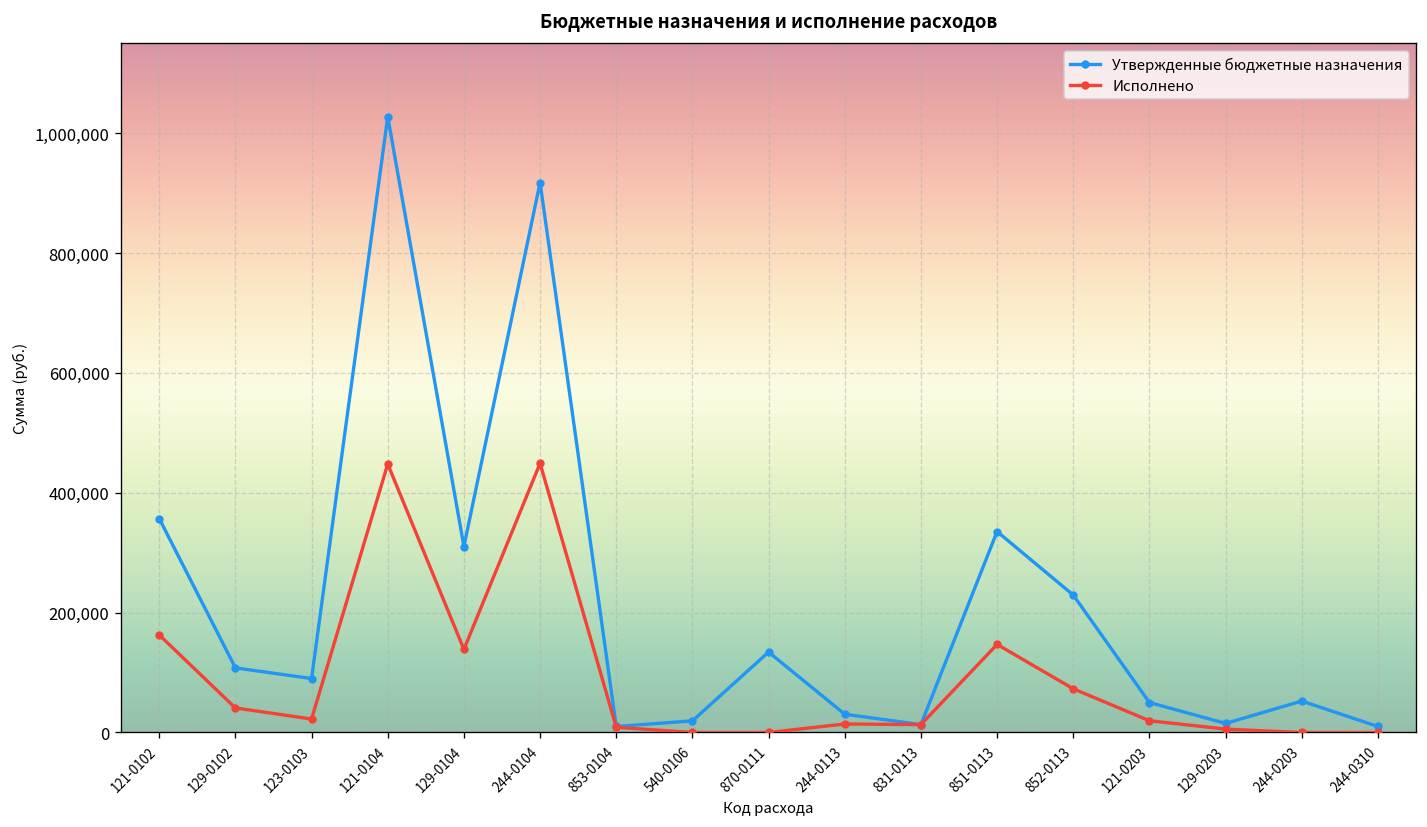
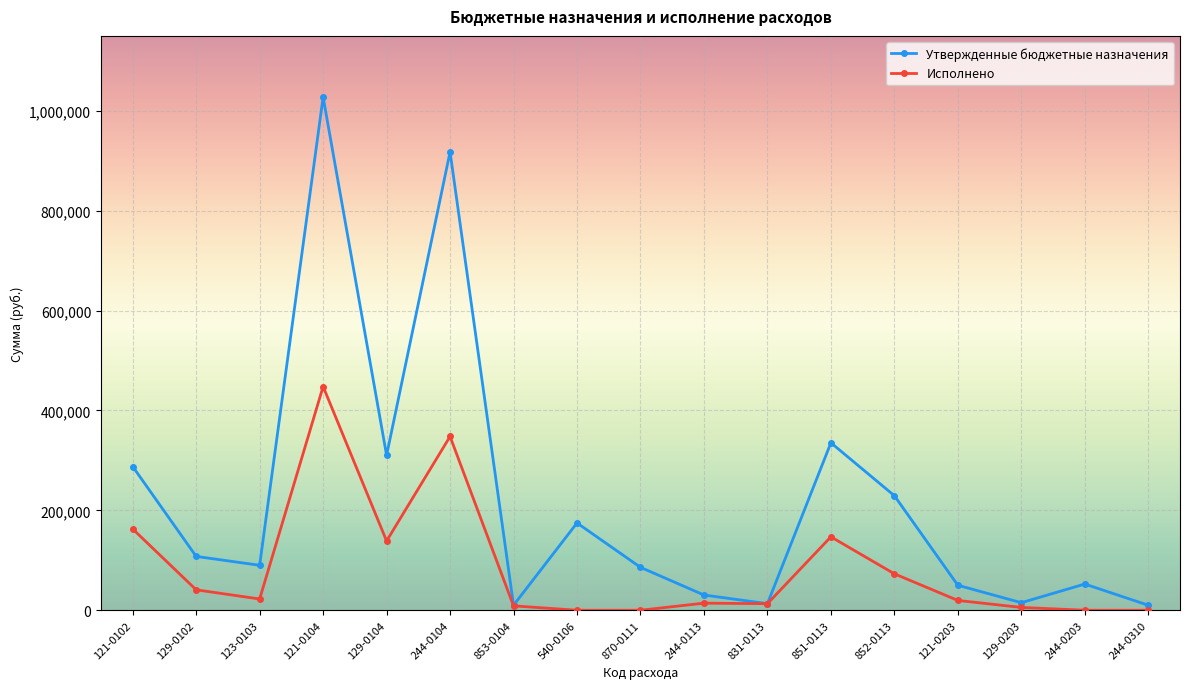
  {
    "Утвержденные бюджетные назначения": {
-     "121-0102": "360,000",
+     "121-0102": "290,000",
      "129-0102": "110,000",
      "123-0103": "90,000",
      "121-0104": "1,030,000",
      "129-0104": "310,000",
      "244-0104": "920,000",
-     "540-0106": "20,000",
-     "870-0111": "130,000",
+     "540-0106": "170,000",
+     "870-0111": "90,000",
      "244-0113": "30,000",
      "851-0113": "340,000",
      "852-0113": "230,000",
      "121-0203": "50,000",
      "129-0203": "20,000",
      "244-0203": "50,000",
      "244-0310": "10,000"
    },
    "Исполнено": {
      "121-0102": "160,000",
      "129-0102": "40,000",
      "123-0103": "20,000",
      "121-0104": "450,000",
      "129-0104": "140,000",
-     "244-0104": "450,000",
+     "244-0104": "350,000",
      "540-0106": "0",
      "870-0111": "0",
      "244-0113": "10,000",
      "851-0113": "150,000",
      "852-0113": "70,000",
      "121-0203": "20,000",
      "129-0203": "10,000",
      "244-0203": "0",
      "244-0310": "0"
    }
  }
